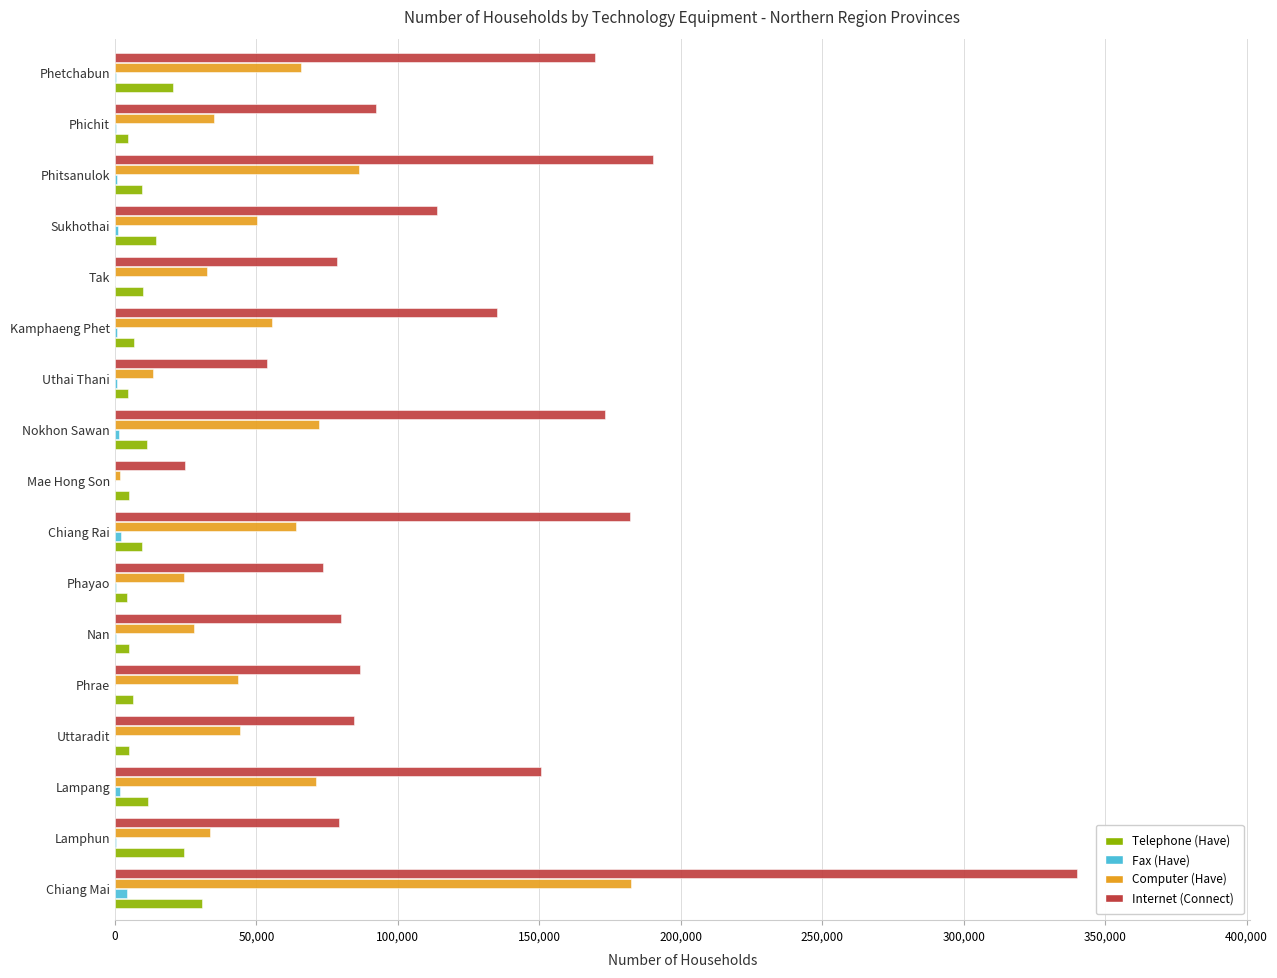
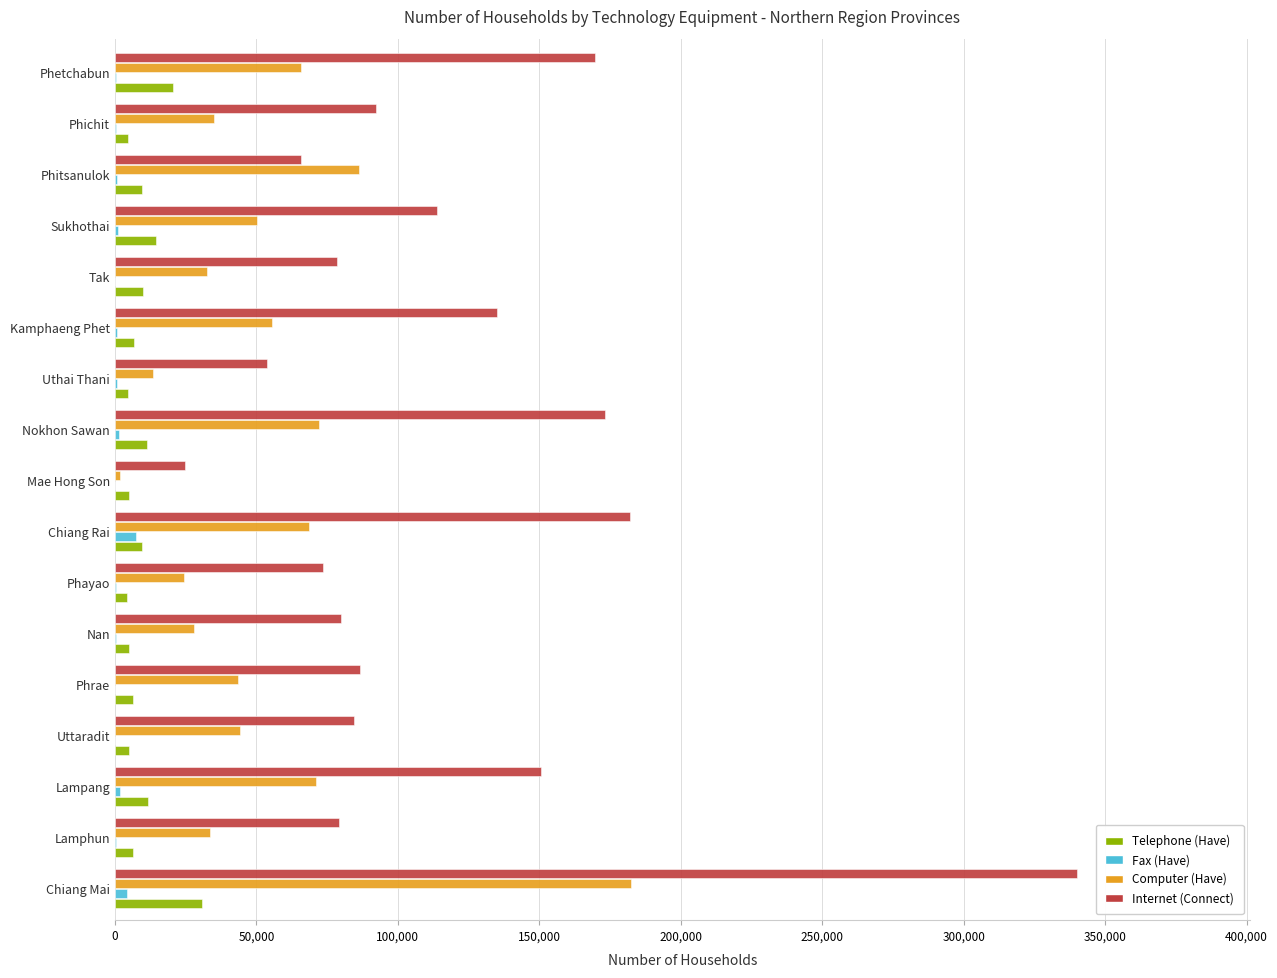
  {
    "Telephone (Have)": {
      "Phetchabun": "21,000",
      "Phichit": "5,000",
      "Phitsanulok": "10,000",
      "Sukhothai": "15,000",
      "Tak": "10,000",
      "Kamphaeng Phet": "7,000",
      "Uthai Thani": "5,000",
      "Nokhon Sawan": "11,000",
      "Mae Hong Son": "5,000",
      "Chiang Rai": "10,000",
      "Phayao": "4,000",
      "Nan": "5,000",
      "Phrae": "6,000",
      "Uttaradit": "5,000",
      "Lampang": "12,000",
-     "Lamphun": "25,000",
+     "Lamphun": "7,000",
      "Chiang Mai": "31,000"
    },
    "Fax (Have)": {
      "Sukhothai": "1,000",
      "Nokhon Sawan": "1,000",
-     "Chiang Rai": "2,000",
+     "Chiang Rai": "7,000",
      "Lampang": "2,000",
      "Chiang Mai": "4,000"
    },
    "Computer (Have)": {
      "Phetchabun": "66,000",
      "Phichit": "35,000",
      "Phitsanulok": "86,000",
      "Sukhothai": "50,000",
      "Tak": "33,000",
      "Kamphaeng Phet": "56,000",
      "Uthai Thani": "13,000",
      "Nokhon Sawan": "72,000",
      "Mae Hong Son": "2,000",
-     "Chiang Rai": "64,000",
+     "Chiang Rai": "69,000",
      "Phayao": "25,000",
      "Nan": "28,000",
      "Phrae": "43,000",
      "Uttaradit": "44,000",
      "Lampang": "71,000",
      "Lamphun": "34,000",
      "Chiang Mai": "182,000"
    },
    "Internet (Connect)": {
      "Phetchabun": "170,000",
      "Phichit": "92,000",
-     "Phitsanulok": "190,000",
+     "Phitsanulok": "66,000",
      "Sukhothai": "114,000",
      "Tak": "78,000",
      "Kamphaeng Phet": "135,000",
      "Uthai Thani": "54,000",
      "Nokhon Sawan": "173,000",
      "Mae Hong Son": "25,000",
      "Chiang Rai": "182,000",
      "Phayao": "74,000",
      "Nan": "80,000",
      "Phrae": "87,000",
      "Uttaradit": "84,000",
      "Lampang": "151,000",
      "Lamphun": "79,000",
      "Chiang Mai": "340,000"
    }
  }
